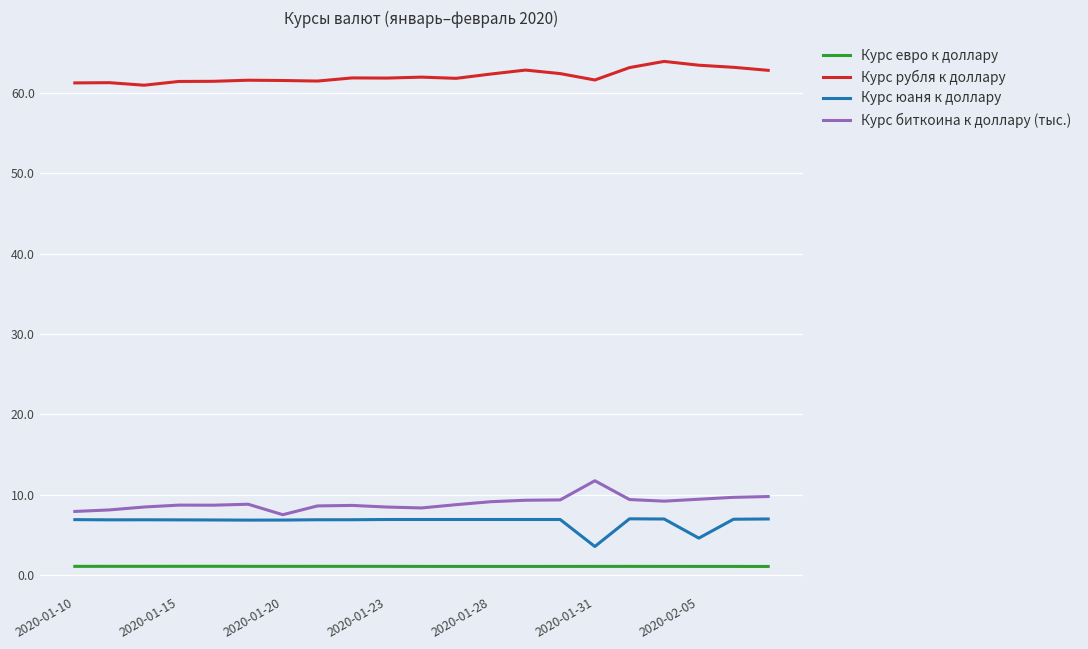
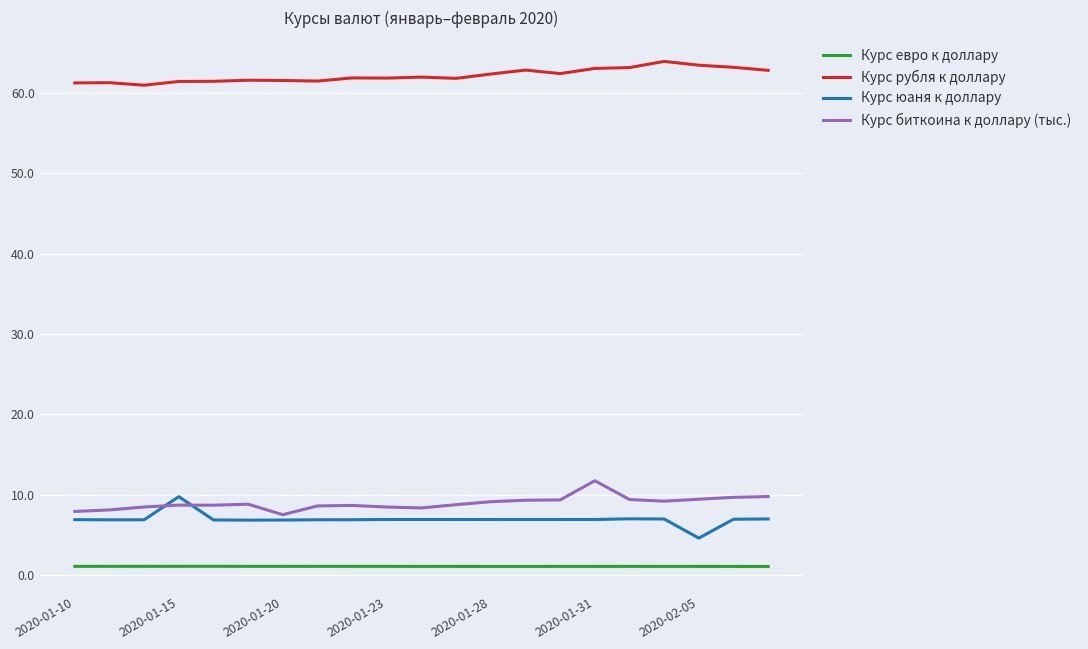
  {
    "Курс евро к доллару": {
      "2020-01-10": 1,
      "2020-01-15": 1,
      "2020-01-20": 1,
      "2020-01-23": 1,
      "2020-01-28": 1,
      "2020-01-31": 1,
      "2020-02-05": 1
    },
    "Курс рубля к доллару": {
      "2020-01-10": 61,
      "2020-01-15": 61,
      "2020-01-20": 62,
      "2020-01-23": 62,
      "2020-01-28": 62,
-     "2020-01-31": 62,
+     "2020-01-31": 63,
      "2020-02-05": 63
    },
    "Курс юаня к доллару": {
      "2020-01-10": 7,
-     "2020-01-15": 7,
+     "2020-01-15": 10,
      "2020-01-20": 7,
      "2020-01-23": 7,
      "2020-01-28": 7,
-     "2020-01-31": 4,
+     "2020-01-31": 7,
      "2020-02-05": 5
    },
    "Курс биткоина к доллару (тыс.)": {
      "2020-01-10": 8,
      "2020-01-15": 9,
      "2020-01-20": 8,
      "2020-01-23": 8,
      "2020-01-28": 9,
      "2020-01-31": 12,
      "2020-02-05": 9
    }
  }
